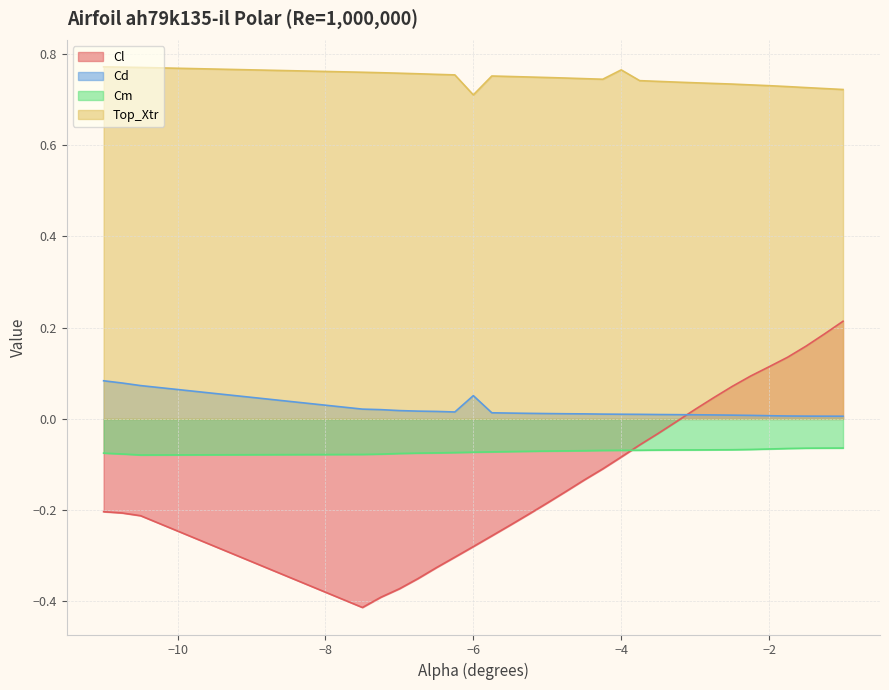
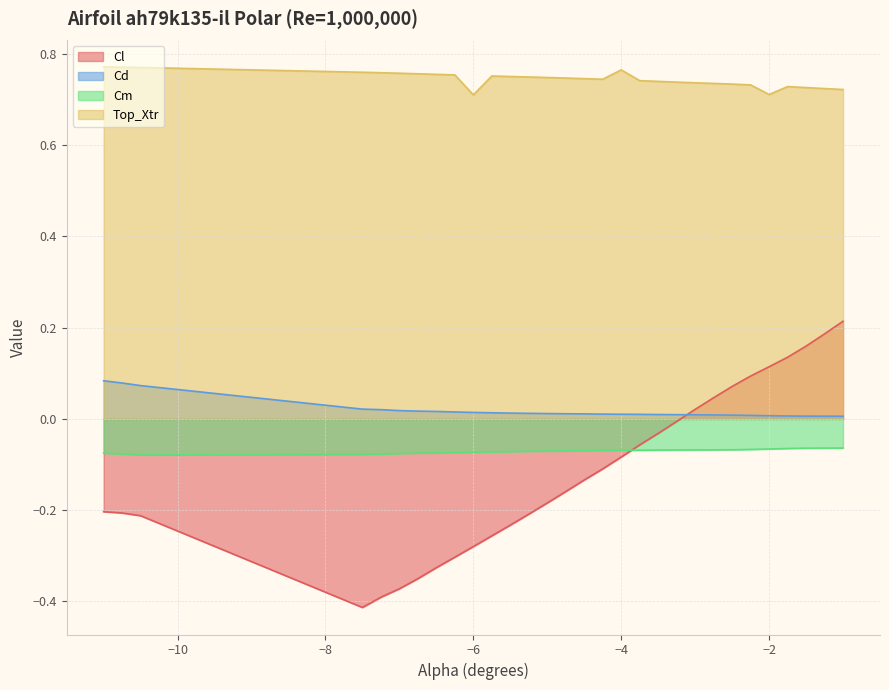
  {
    "Cd": {
-     "−6": 0.05,
+     "−6": 0.01,
      "−4": 0.01,
      "−2": 0.01
    },
    "Top_Xtr": {
      "−6": 0.71,
      "−4": 0.77,
-     "−2": 0.73
+     "−2": 0.71
    }
  }
